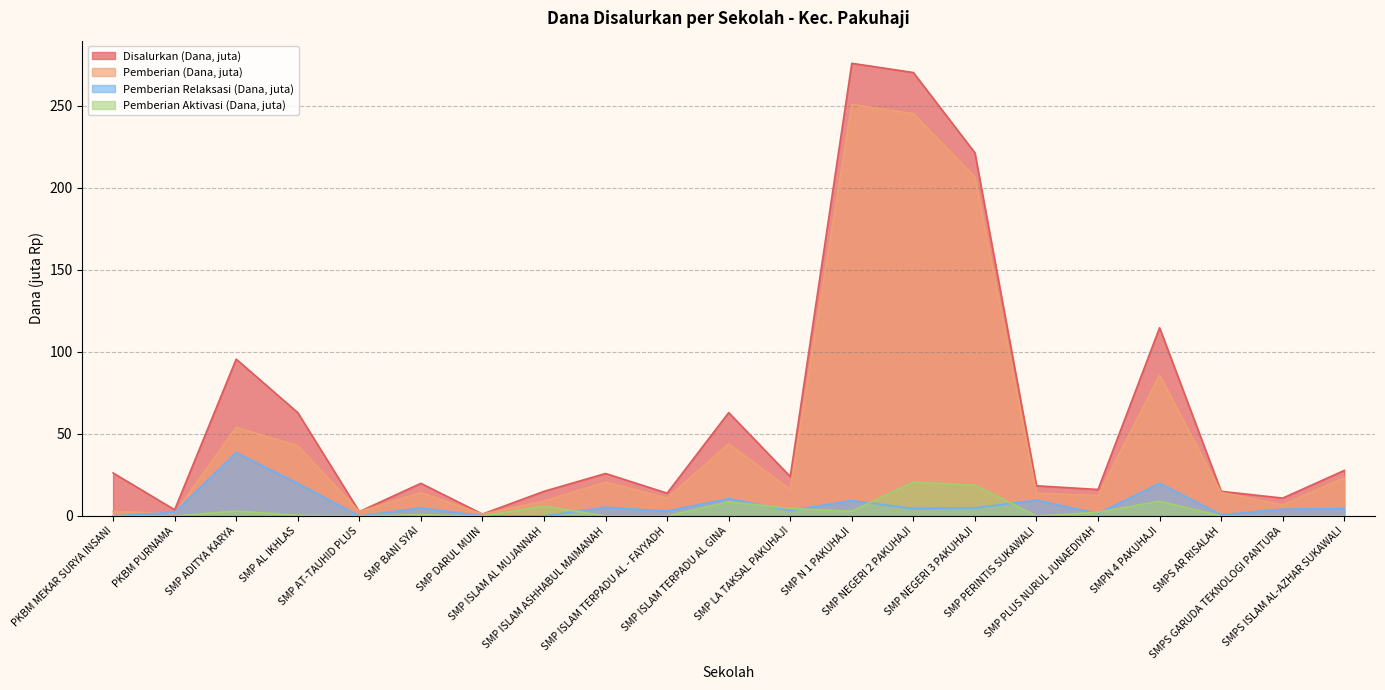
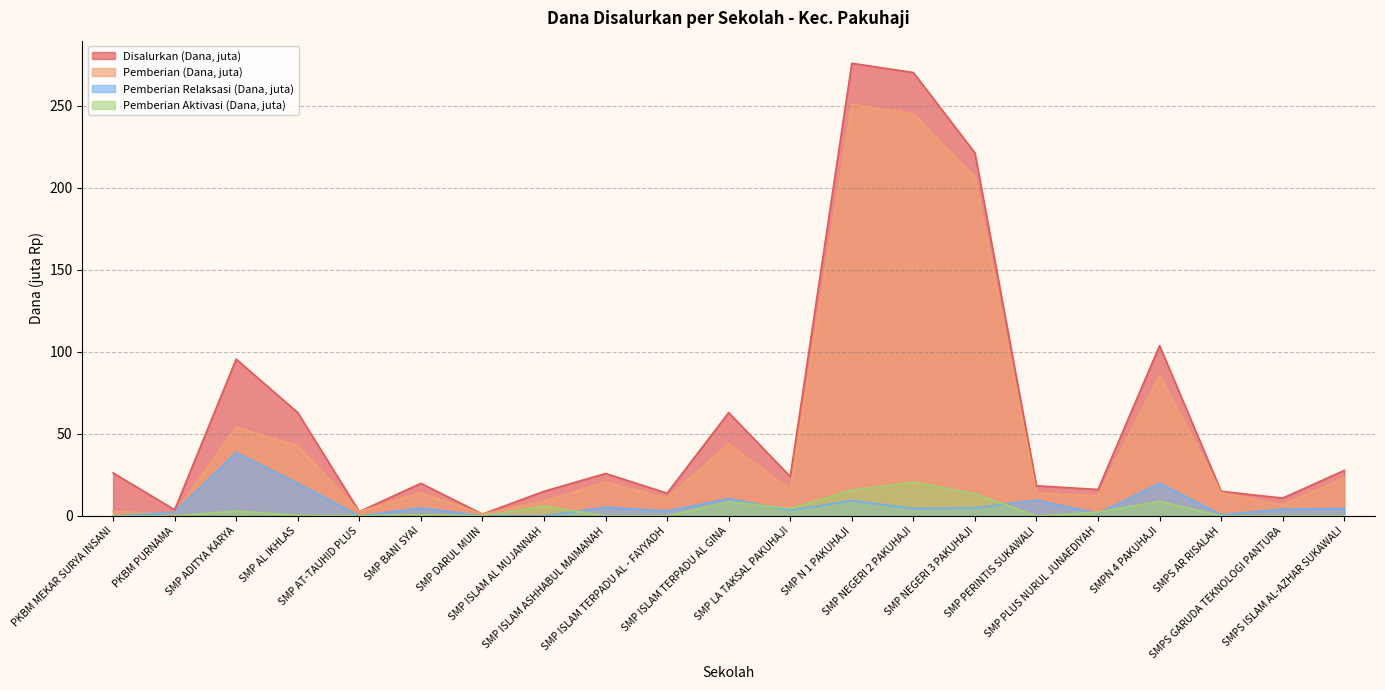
  {
    "Disalurkan (Dana, juta)": {
      "PKBM MEKAR SURYA INSANI": 26,
      "SMP ADITYA KARYA": 96,
      "SMP AL IKHLAS": 63,
      "SMP BANI SYAI": 20,
      "SMP ISLAM AL MUJANNAH": 15,
      "SMP ISLAM ASHHABUL MAIMANAH": 26,
      "SMP ISLAM TERPADU AL - FAYYADH": 14,
      "SMP ISLAM TERPADU AL GINA": 63,
      "SMP LA TAKSAL PAKUHAJI": 24,
      "SMP N 1 PAKUHAJI": 276,
      "SMP NEGERI 2 PAKUHAJI": 270,
      "SMP NEGERI 3 PAKUHAJI": 221,
      "SMP PERINTIS SUKAWALI": 18,
      "SMP PLUS NURUL JUNAEDIYAH": 16,
-     "SMPN 4 PAKUHAJI": 115,
+     "SMPN 4 PAKUHAJI": 104,
      "SMPS GARUDA TEKNOLOGI PANTURA": 11,
      "SMPS ISLAM AL-AZHAR SUKAWALI": 28
    },
    "Pemberian (Dana, juta)": {
      "PKBM MEKAR SURYA INSANI": 3,
      "SMP ADITYA KARYA": 54,
      "SMP AL IKHLAS": 43,
      "SMP BANI SYAI": 14,
      "SMP ISLAM AL MUJANNAH": 9,
      "SMP ISLAM ASHHABUL MAIMANAH": 21,
      "SMP ISLAM TERPADU AL - FAYYADH": 11,
      "SMP ISLAM TERPADU AL GINA": 44,
      "SMP LA TAKSAL PAKUHAJI": 16,
      "SMP N 1 PAKUHAJI": 251,
      "SMP NEGERI 2 PAKUHAJI": 245,
      "SMP NEGERI 3 PAKUHAJI": 207,
      "SMP PERINTIS SUKAWALI": 14,
      "SMP PLUS NURUL JUNAEDIYAH": 12,
      "SMPN 4 PAKUHAJI": 86,
      "SMPS GARUDA TEKNOLOGI PANTURA": 7,
      "SMPS ISLAM AL-AZHAR SUKAWALI": 23
    },
    "Pemberian Relaksasi (Dana, juta)": {
      "SMP ADITYA KARYA": 39,
      "SMP AL IKHLAS": 20,
      "SMP BANI SYAI": 5,
      "SMP ISLAM AL MUJANNAH": 0,
      "SMP ISLAM ASHHABUL MAIMANAH": 5,
      "SMP ISLAM TERPADU AL - FAYYADH": 3,
      "SMP ISLAM TERPADU AL GINA": 11,
      "SMP N 1 PAKUHAJI": 9,
      "SMP NEGERI 2 PAKUHAJI": 5,
      "SMP NEGERI 3 PAKUHAJI": 5,
      "SMP PERINTIS SUKAWALI": 10,
      "SMPN 4 PAKUHAJI": 20,
      "SMPS GARUDA TEKNOLOGI PANTURA": 4,
      "SMPS ISLAM AL-AZHAR SUKAWALI": 5
    },
    "Pemberian Aktivasi (Dana, juta)": {
      "SMP ADITYA KARYA": 3,
      "SMP AL IKHLAS": 0,
      "SMP BANI SYAI": 1,
      "SMP ISLAM AL MUJANNAH": 6,
      "SMP ISLAM ASHHABUL MAIMANAH": 0,
      "SMP ISLAM TERPADU AL - FAYYADH": 0,
      "SMP ISLAM TERPADU AL GINA": 9,
-     "SMP N 1 PAKUHAJI": 3,
+     "SMP N 1 PAKUHAJI": 16,
      "SMP NEGERI 2 PAKUHAJI": 21,
-     "SMP NEGERI 3 PAKUHAJI": 19,
+     "SMP NEGERI 3 PAKUHAJI": 14,
      "SMP PERINTIS SUKAWALI": 0,
      "SMPN 4 PAKUHAJI": 9,
      "SMPS GARUDA TEKNOLOGI PANTURA": 0,
      "SMPS ISLAM AL-AZHAR SUKAWALI": 0
    }
  }
